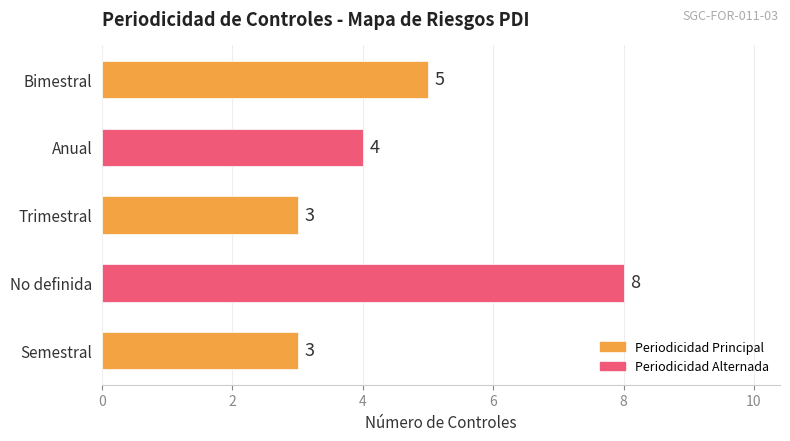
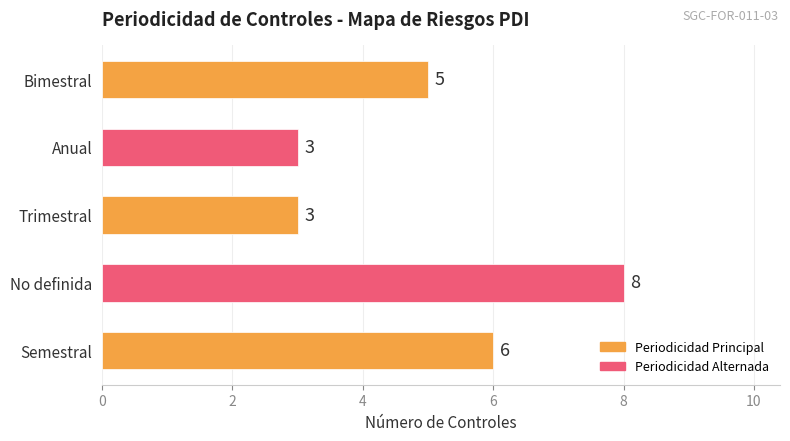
  {
    "Bimestral": 5,
-   "Anual": 4,
+   "Anual": 3,
    "Trimestral": 3,
    "No definida": 8,
-   "Semestral": 3
+   "Semestral": 6
  }
